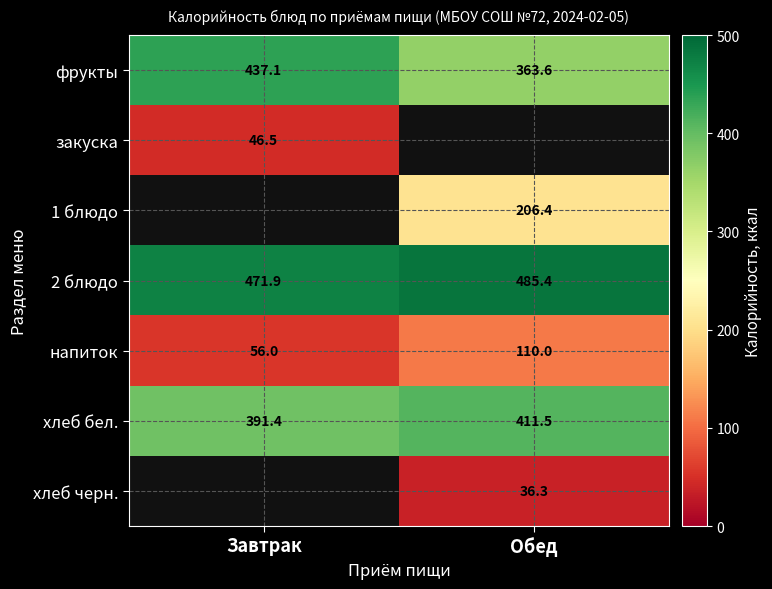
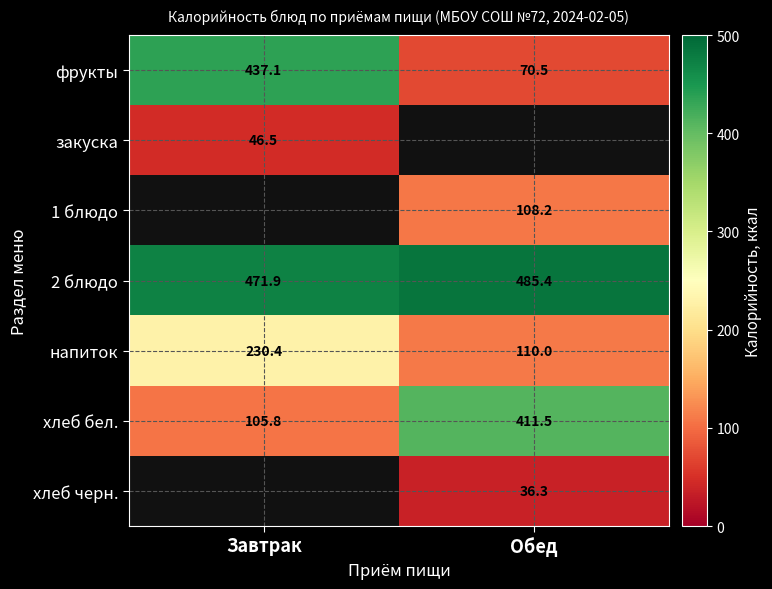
  {
    "фрукты": {
      "Завтрак": 437.1,
-     "Обед": 363.6
+     "Обед": 70.5
    },
    "закуска": {
      "Завтрак": 46.5
    },
    "1 блюдо": {
-     "Обед": 206.4
+     "Обед": 108.2
    },
    "2 блюдо": {
      "Завтрак": 471.9,
      "Обед": 485.4
    },
    "напиток": {
-     "Завтрак": 56.0,
+     "Завтрак": 230.4,
      "Обед": 110.0
    },
    "хлеб бел.": {
-     "Завтрак": 391.4,
+     "Завтрак": 105.8,
      "Обед": 411.5
    },
    "хлеб черн.": {
      "Обед": 36.3
    }
  }
